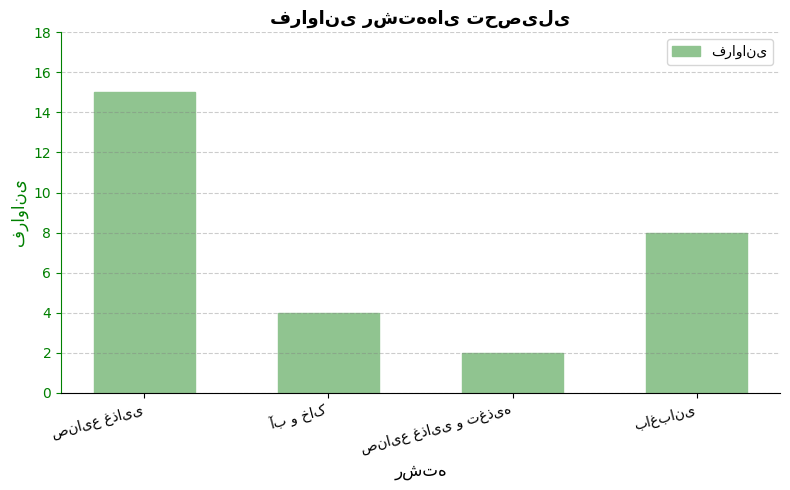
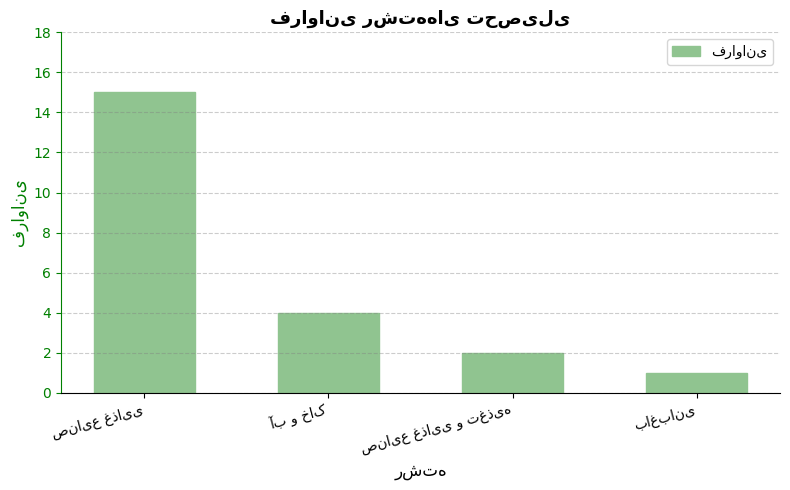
  {
    "صنایع غذایی": 15,
    "آب و خاک": 4,
    "صنایع غذایی و تغذیه": 2,
-   "باغبانی": 8
+   "باغبانی": 1
  }
